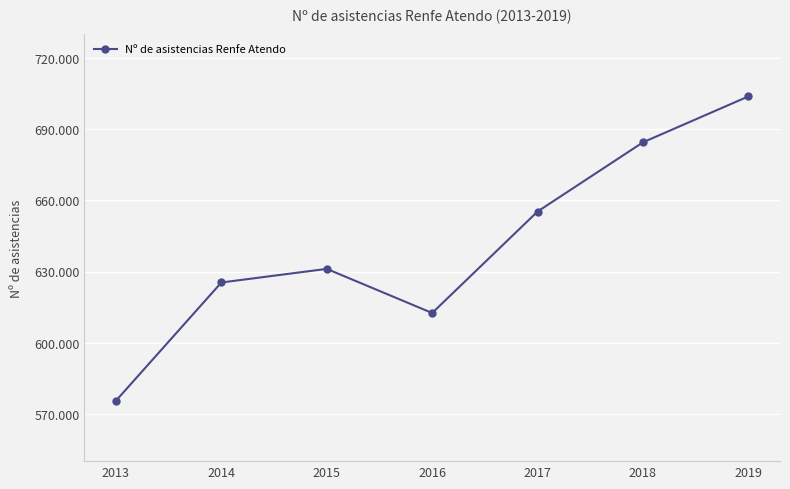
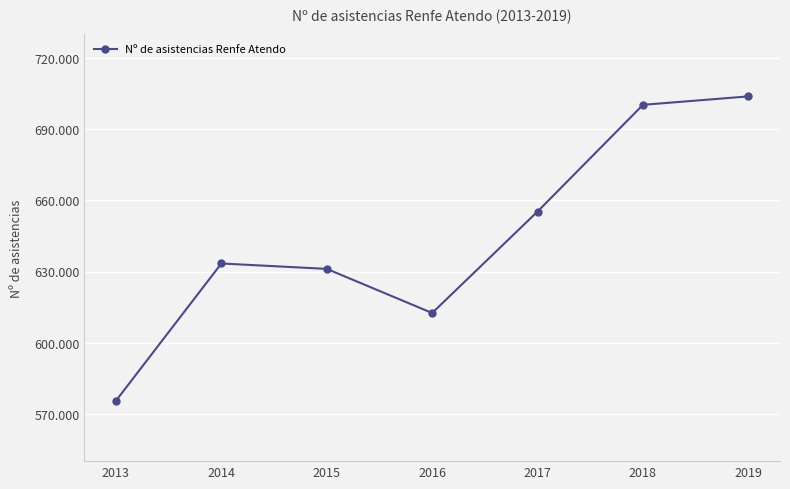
  {
    "2013": 575,
-   "2014": 625,
+   "2014": 633,
    "2015": 631,
    "2016": 612,
    "2017": 655,
-   "2018": 684,
+   "2018": 700,
    "2019": 704
  }
